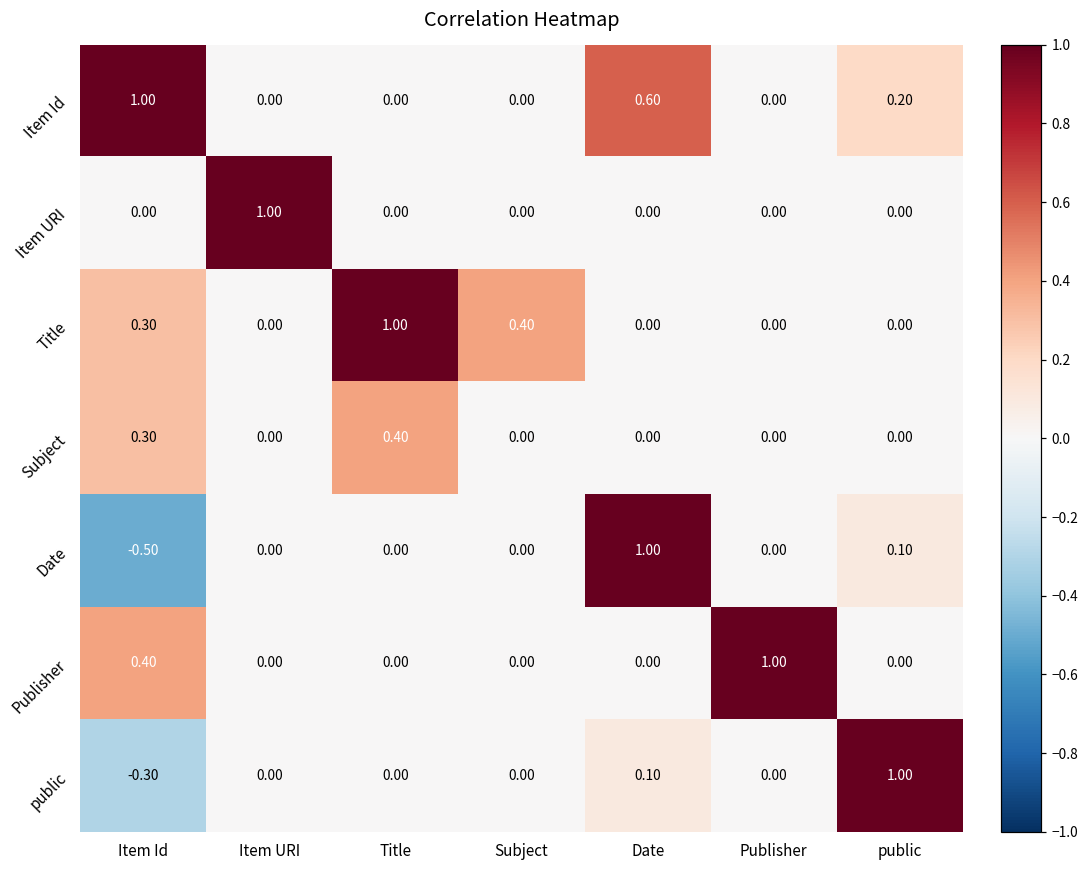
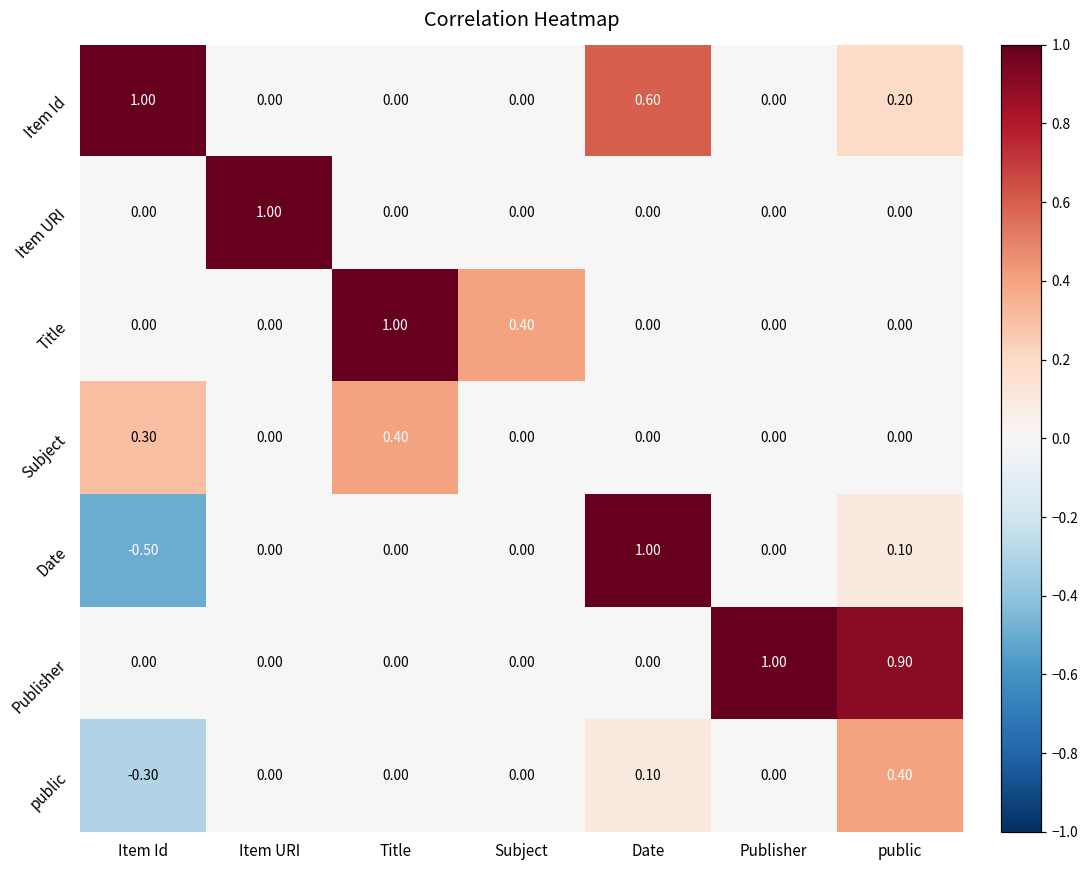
  {
    "Item Id": {
      "Item Id": 1.00,
      "Item URI": 0.00,
      "Title": 0.00,
      "Subject": 0.00,
      "Date": 0.60,
      "Publisher": 0.00,
      "public": 0.20
    },
    "Item URI": {
      "Item Id": 0.00,
      "Item URI": 1.00,
      "Title": 0.00,
      "Subject": 0.00,
      "Date": 0.00,
      "Publisher": 0.00,
      "public": 0.00
    },
    "Title": {
-     "Item Id": 0.30,
+     "Item Id": 0.00,
      "Item URI": 0.00,
      "Title": 1.00,
      "Subject": 0.40,
      "Date": 0.00,
      "Publisher": 0.00,
      "public": 0.00
    },
    "Subject": {
      "Item Id": 0.30,
      "Item URI": 0.00,
      "Title": 0.40,
      "Subject": 0.00,
      "Date": 0.00,
      "Publisher": 0.00,
      "public": 0.00
    },
    "Date": {
      "Item Id": -0.50,
      "Item URI": 0.00,
      "Title": 0.00,
      "Subject": 0.00,
      "Date": 1.00,
      "Publisher": 0.00,
      "public": 0.10
    },
    "Publisher": {
-     "Item Id": 0.40,
+     "Item Id": 0.00,
      "Item URI": 0.00,
      "Title": 0.00,
      "Subject": 0.00,
      "Date": 0.00,
      "Publisher": 1.00,
-     "public": 0.00
+     "public": 0.90
    },
    "public": {
      "Item Id": -0.30,
      "Item URI": 0.00,
      "Title": 0.00,
      "Subject": 0.00,
      "Date": 0.10,
      "Publisher": 0.00,
-     "public": 1.00
+     "public": 0.40
    }
  }
